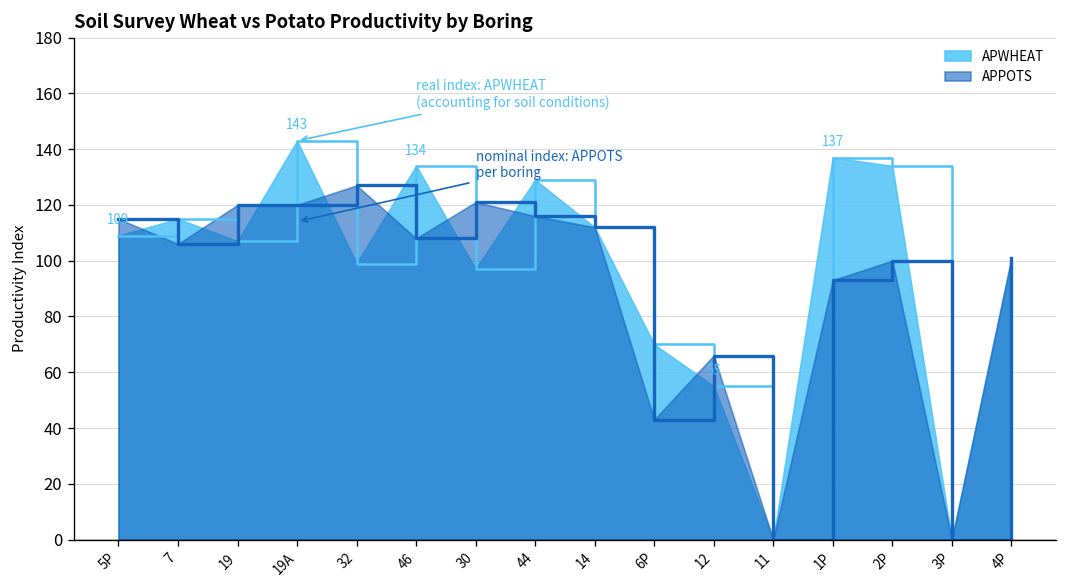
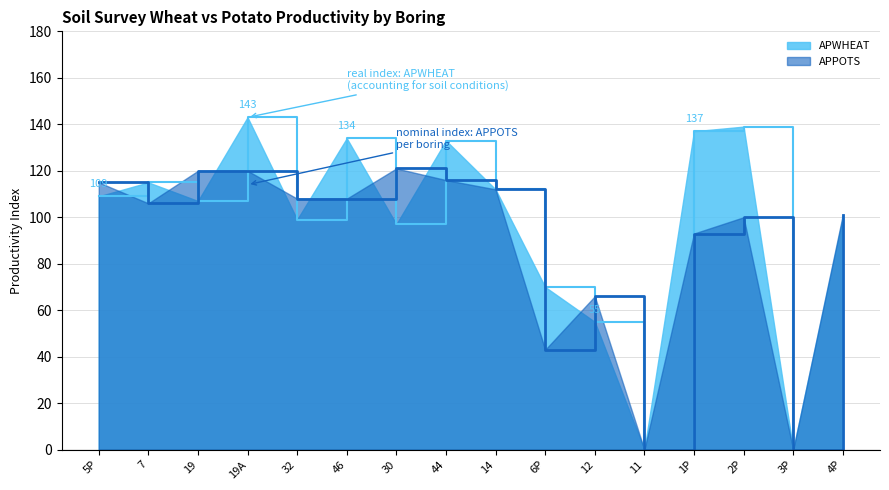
  {
    "APWHEAT": {
      "7": 115,
      "19": 107,
      "32": 99,
      "30": 97,
-     "44": 129,
+     "44": 133,
      "6P": 70,
      "12": 55,
-     "2P": 134
+     "2P": 139
    },
    "APPOTS": {
      "7": 106,
      "19": 120,
      "19A": 120,
-     "32": 127,
+     "32": 108,
      "46": 108,
      "30": 121,
      "44": 116,
      "6P": 43,
      "12": 66,
      "1P": 93,
      "2P": 100
    }
  }
